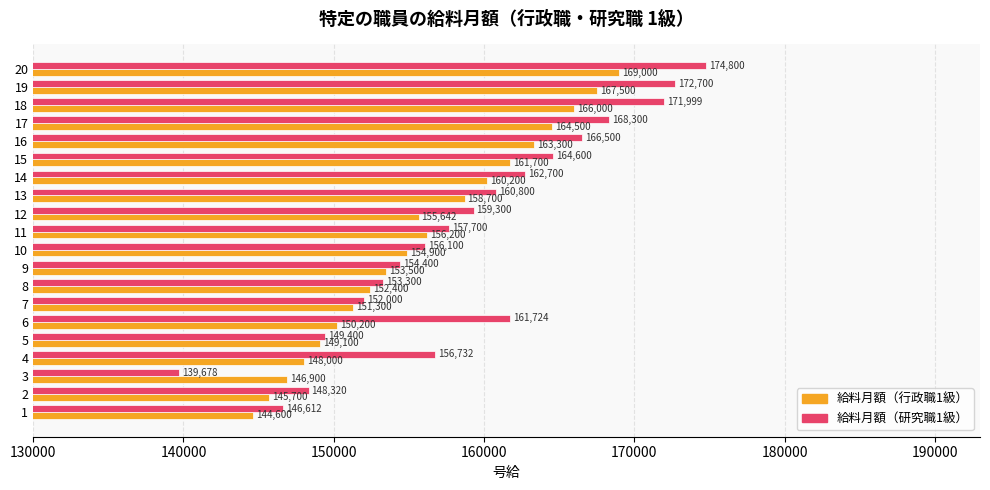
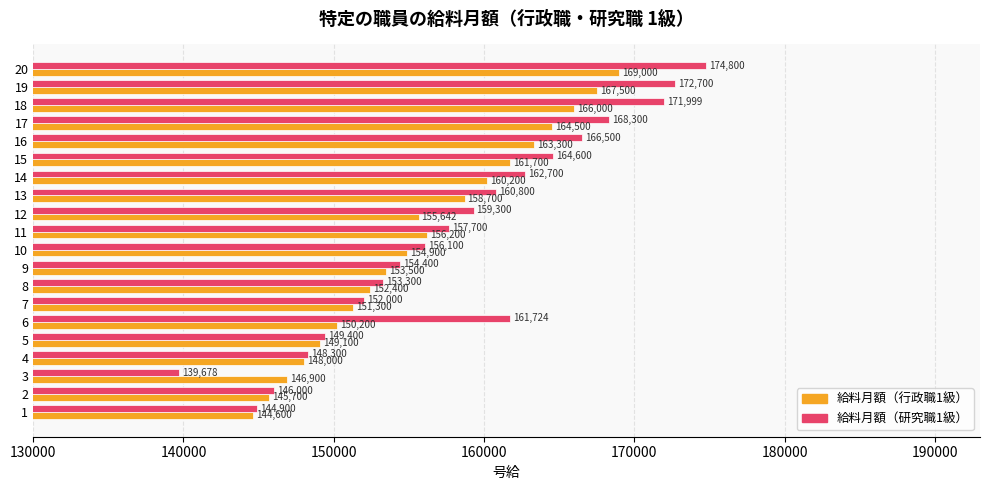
  {
    "給料月額（行政職1級）": {
      "20": "169,000",
      "19": "167,500",
      "18": "166,000",
      "17": "164,500",
      "16": "163,300",
      "15": "161,700",
      "14": "160,200",
      "13": "158,700",
      "12": "155,642",
      "11": "156,200",
      "6": "150,200",
      "4": "148,000",
      "3": "146,900",
      "2": "145,700",
      "1": "144,600"
    },
    "給料月額（研究職1級）": {
      "20": "174,800",
      "19": "172,700",
      "18": "171,999",
      "17": "168,300",
      "16": "166,500",
      "15": "164,600",
      "14": "162,700",
      "13": "160,800",
      "12": "159,300",
      "11": "157,700",
      "6": "161,724",
-     "4": "156,732",
+     "4": "148,300",
      "3": "139,678",
-     "2": "148,320",
-     "1": "146,612"
+     "2": "146,000",
+     "1": "144,900"
    }
  }
